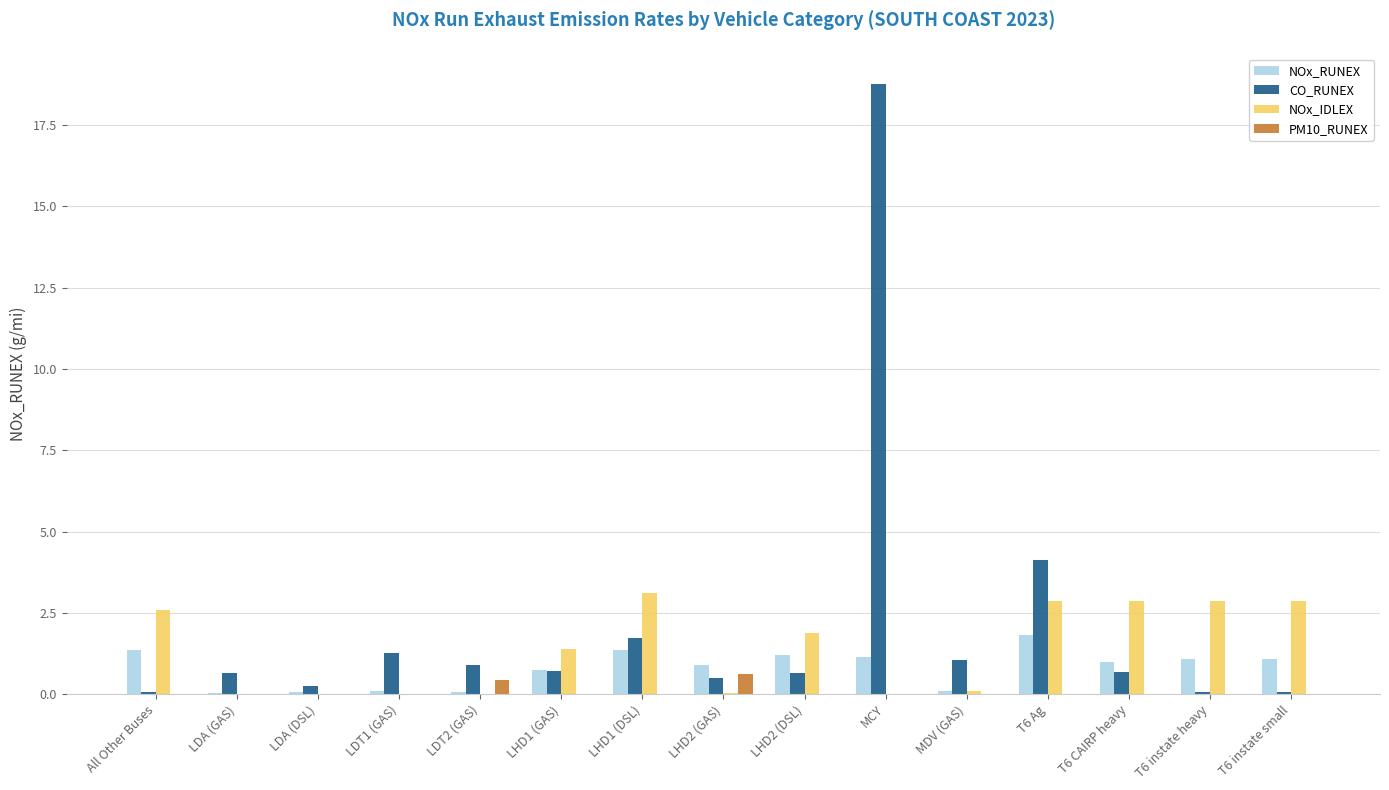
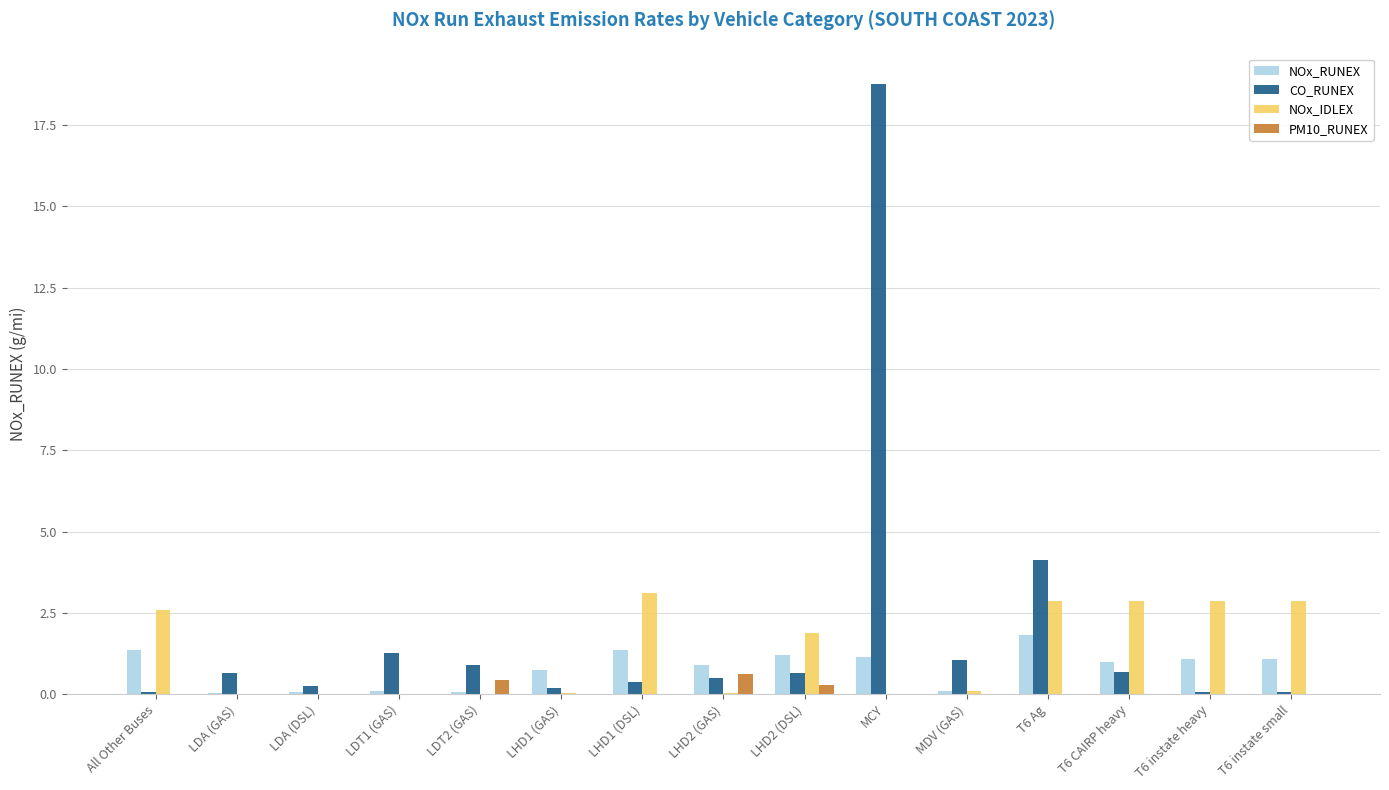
  {
    "NOx_RUNEX": {
      "All Other Buses": 1.3,
      "LDT1 (GAS)": 0.1,
      "LHD1 (GAS)": 0.7,
      "LHD1 (DSL)": 1.3,
      "LHD2 (GAS)": 0.9,
      "LHD2 (DSL)": 1.2,
      "MCY": 1.1,
      "MDV (GAS)": 0.1,
      "T6 Ag": 1.8,
      "T6 CAIRP heavy": 1.0,
      "T6 instate heavy": 1.1,
      "T6 instate small": 1.1
    },
    "CO_RUNEX": {
      "All Other Buses": 0.1,
      "LDA (GAS)": 0.7,
      "LDA (DSL)": 0.3,
      "LDT1 (GAS)": 1.3,
      "LDT2 (GAS)": 0.9,
-     "LHD1 (GAS)": 0.7,
-     "LHD1 (DSL)": 1.7,
+     "LHD1 (GAS)": 0.2,
+     "LHD1 (DSL)": 0.4,
      "LHD2 (GAS)": 0.5,
      "LHD2 (DSL)": 0.6,
      "MCY": 18.8,
      "MDV (GAS)": 1.1,
      "T6 Ag": 4.1,
      "T6 CAIRP heavy": 0.7
    },
    "NOx_IDLEX": {
      "All Other Buses": 2.6,
      "LDA (GAS)": 0.0,
      "LDA (DSL)": 0.0,
      "LDT1 (GAS)": 0.0,
      "LDT2 (GAS)": 0.0,
-     "LHD1 (GAS)": 1.4,
+     "LHD1 (GAS)": 0.0,
      "LHD1 (DSL)": 3.1,
      "LHD2 (DSL)": 1.9,
      "MCY": 0.0,
      "MDV (GAS)": 0.1,
      "T6 Ag": 2.9,
      "T6 CAIRP heavy": 2.9,
      "T6 instate heavy": 2.9,
      "T6 instate small": 2.9
    },
    "PM10_RUNEX": {
      "LDT2 (GAS)": 0.4,
      "LHD2 (GAS)": 0.6,
-     "LHD2 (DSL)": 0.0
+     "LHD2 (DSL)": 0.3
    }
  }
